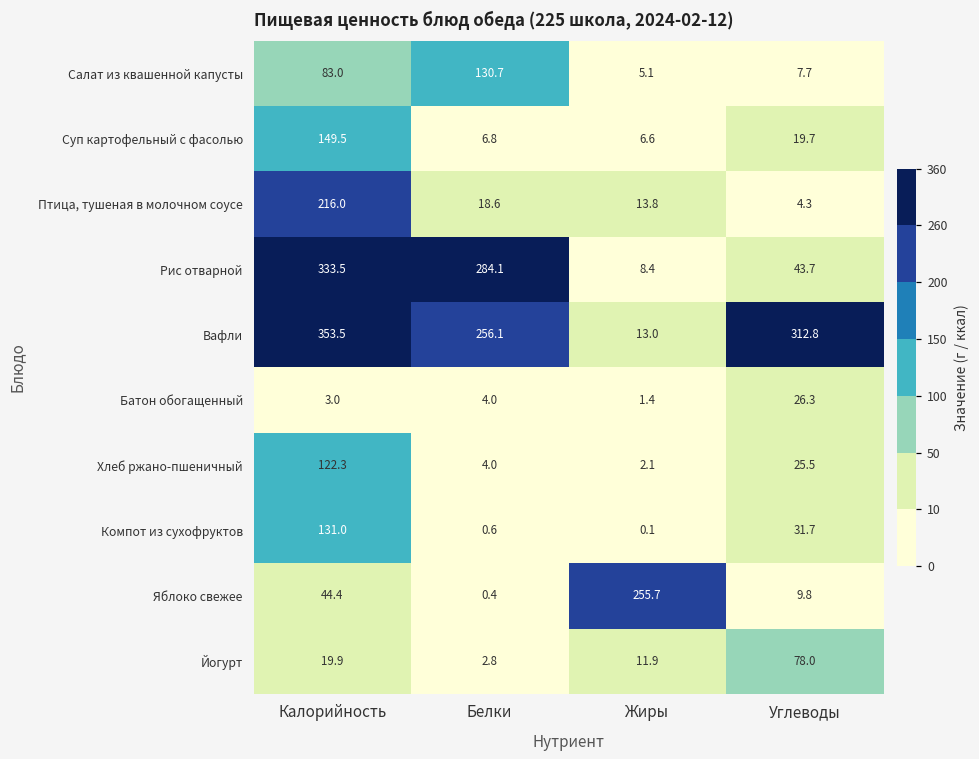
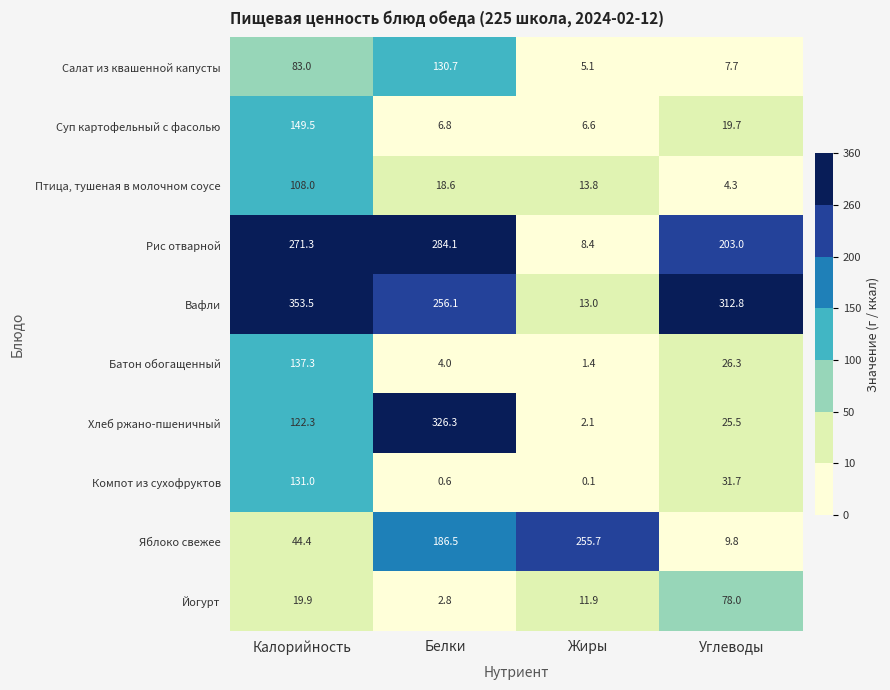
  {
    "Салат из квашенной капусты": {
      "Калорийность": 83.0,
      "Белки": 130.7,
      "Жиры": 5.1,
      "Углеводы": 7.7
    },
    "Суп картофельный с фасолью": {
      "Калорийность": 149.5,
      "Белки": 6.8,
      "Жиры": 6.6,
      "Углеводы": 19.7
    },
    "Птица, тушеная в молочном соусе": {
-     "Калорийность": 216.0,
+     "Калорийность": 108.0,
      "Белки": 18.6,
      "Жиры": 13.8,
      "Углеводы": 4.3
    },
    "Рис отварной": {
-     "Калорийность": 333.5,
+     "Калорийность": 271.3,
      "Белки": 284.1,
      "Жиры": 8.4,
-     "Углеводы": 43.7
+     "Углеводы": 203.0
    },
    "Вафли": {
      "Калорийность": 353.5,
      "Белки": 256.1,
      "Жиры": 13.0,
      "Углеводы": 312.8
    },
    "Батон обогащенный": {
-     "Калорийность": 3.0,
+     "Калорийность": 137.3,
      "Белки": 4.0,
      "Жиры": 1.4,
      "Углеводы": 26.3
    },
    "Хлеб ржано-пшеничный": {
      "Калорийность": 122.3,
-     "Белки": 4.0,
+     "Белки": 326.3,
      "Жиры": 2.1,
      "Углеводы": 25.5
    },
    "Компот из сухофруктов": {
      "Калорийность": 131.0,
      "Белки": 0.6,
      "Жиры": 0.1,
      "Углеводы": 31.7
    },
    "Яблоко свежее": {
      "Калорийность": 44.4,
-     "Белки": 0.4,
+     "Белки": 186.5,
      "Жиры": 255.7,
      "Углеводы": 9.8
    },
    "Йогурт": {
      "Калорийность": 19.9,
      "Белки": 2.8,
      "Жиры": 11.9,
      "Углеводы": 78.0
    }
  }
